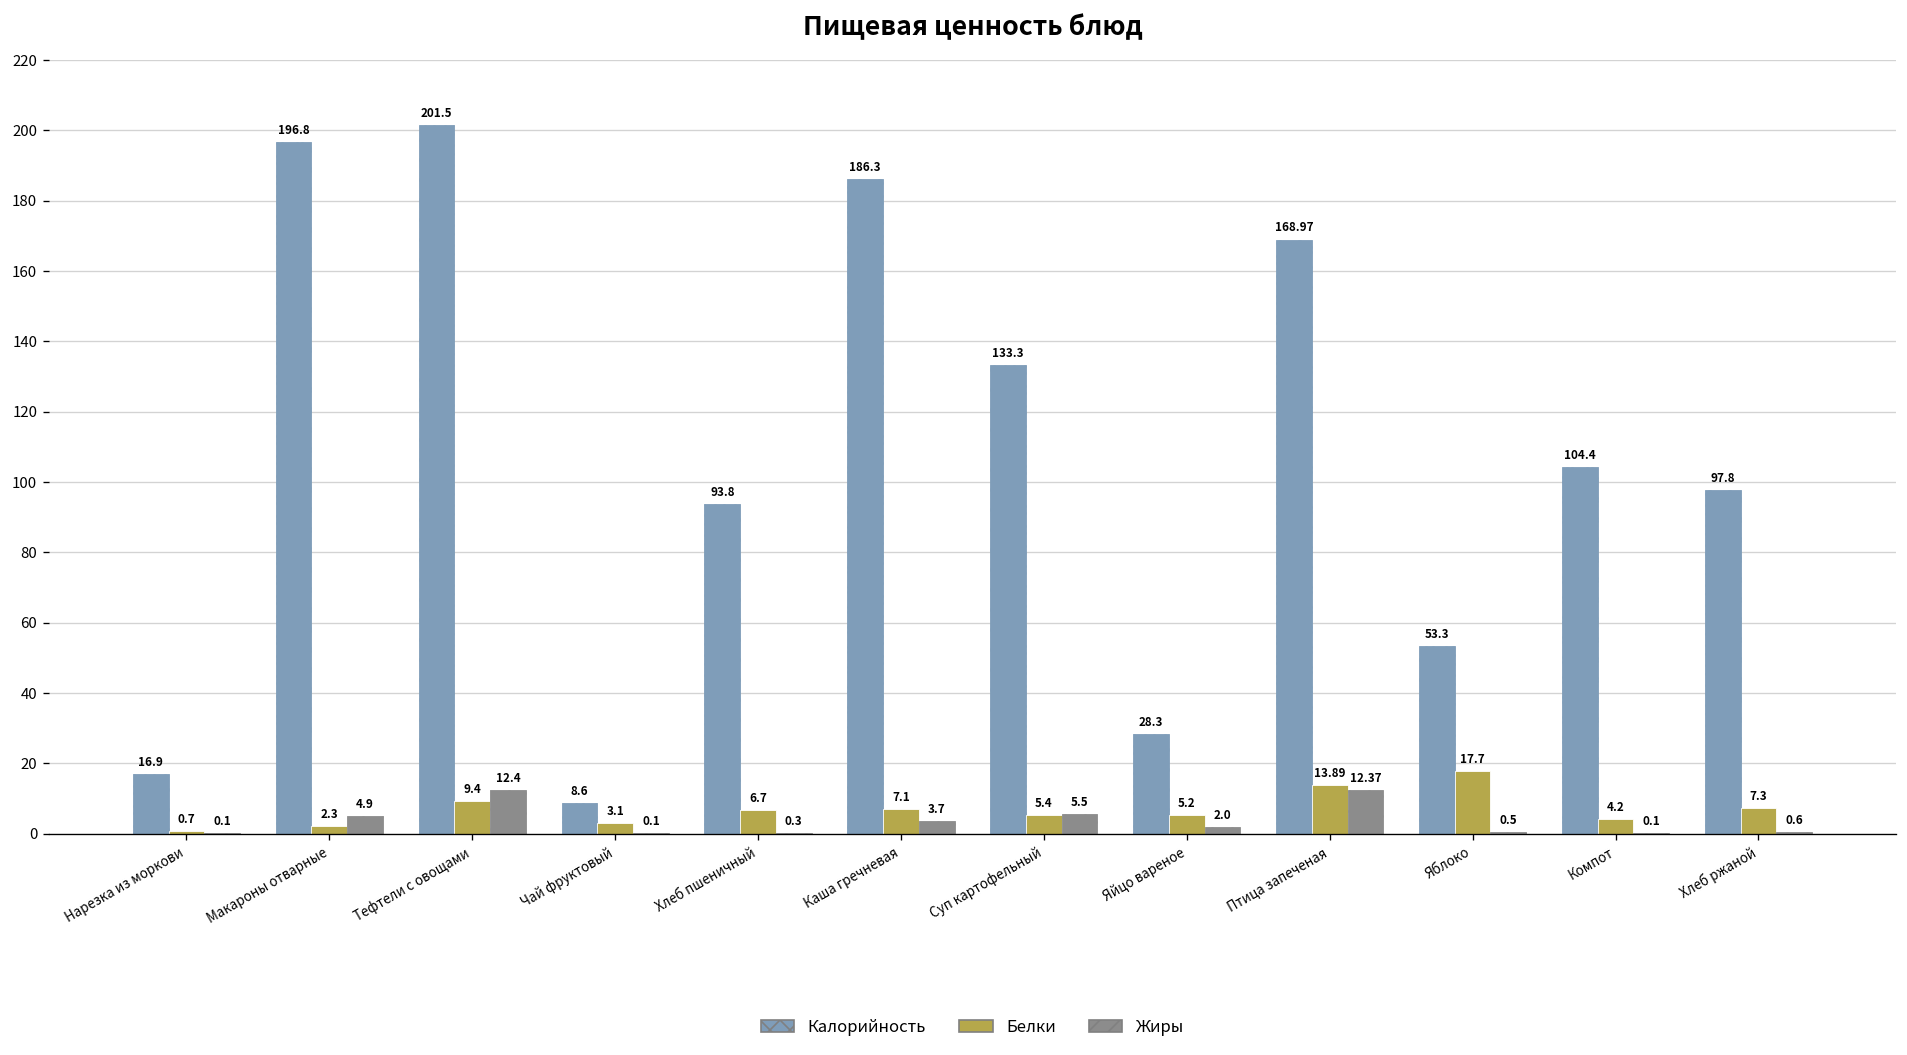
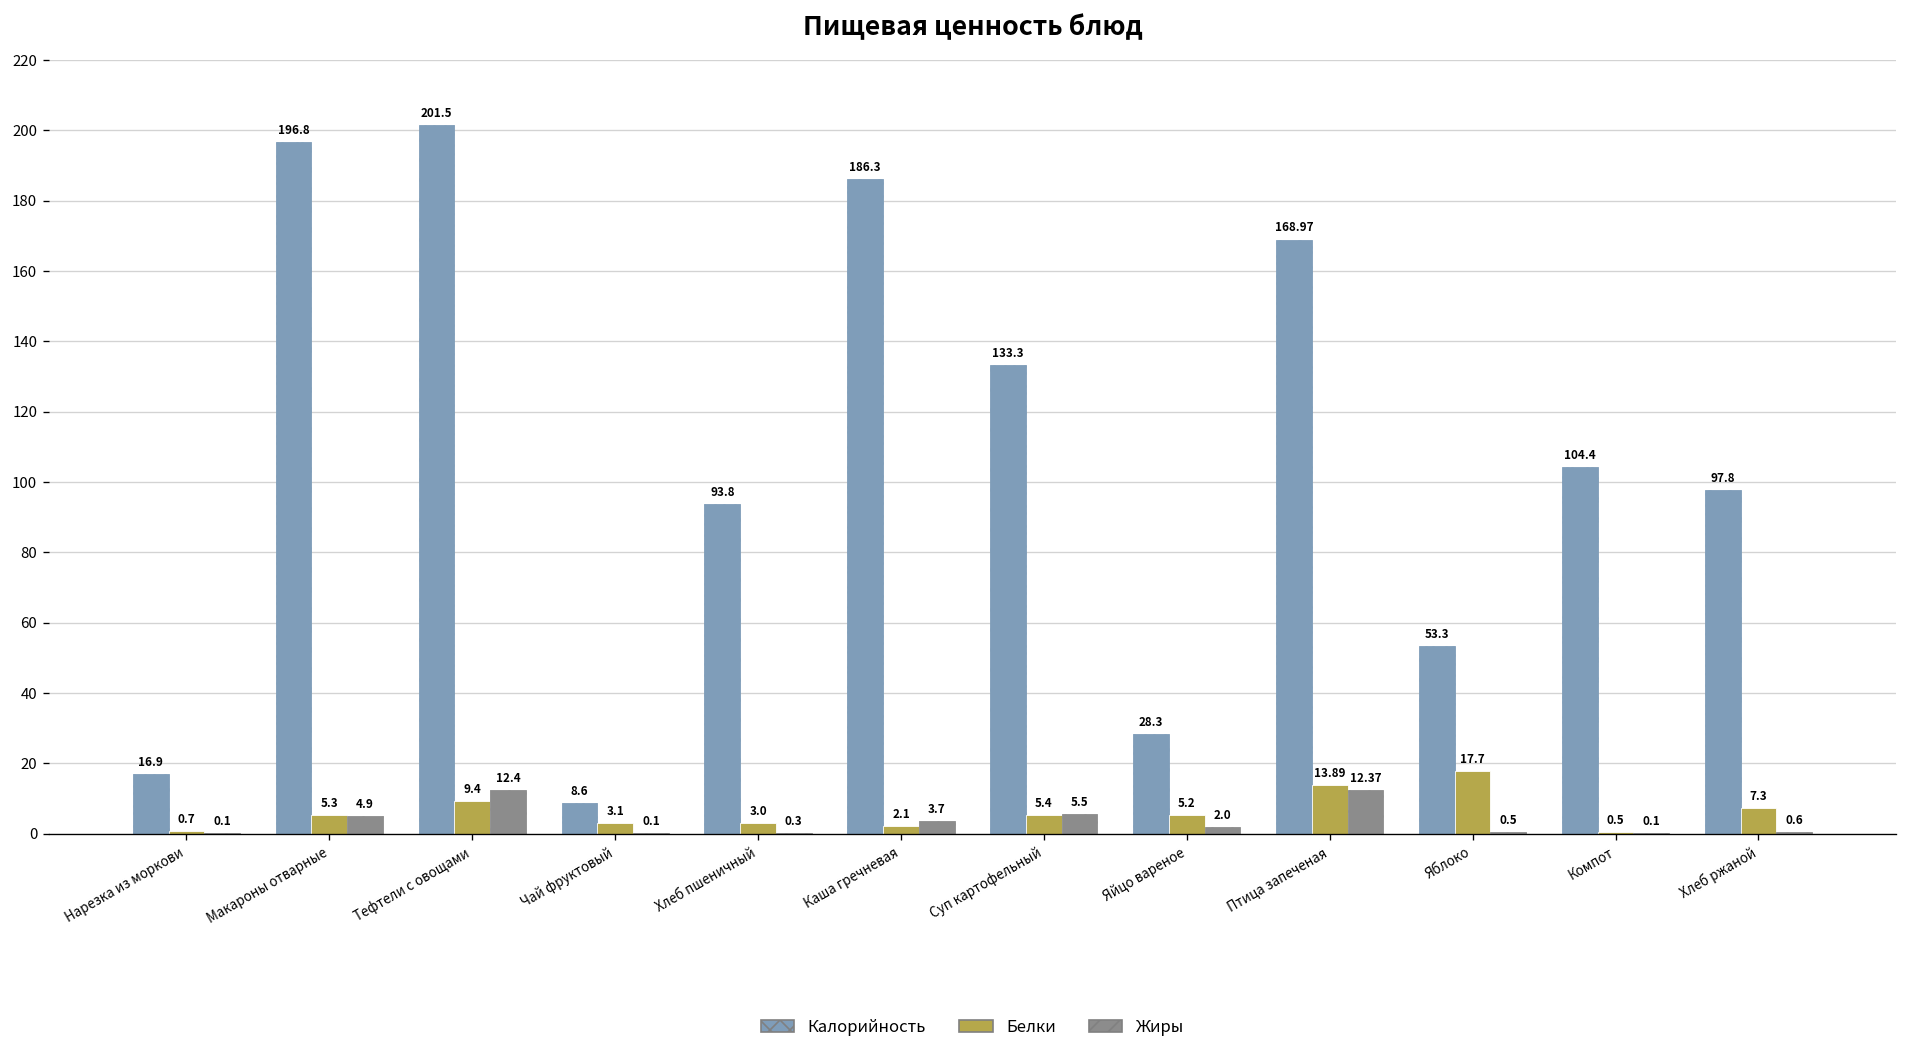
  {
    "Белки": {
      "Нарезка из моркови": 0.7,
-     "Макароны отварные": 2.3,
+     "Макароны отварные": 5.3,
      "Тефтели с овощами": 9.4,
      "Чай фруктовый": 3.1,
-     "Хлеб пшеничный": 6.7,
-     "Каша гречневая": 7.1,
+     "Хлеб пшеничный": 3.0,
+     "Каша гречневая": 2.1,
      "Суп картофельный": 5.4,
      "Яйцо вареное": 5.2,
      "Птица запеченая": 13.89,
      "Яблоко": 17.7,
-     "Компот": 4.2,
+     "Компот": 0.5,
      "Хлеб ржаной": 7.3
    }
  }
